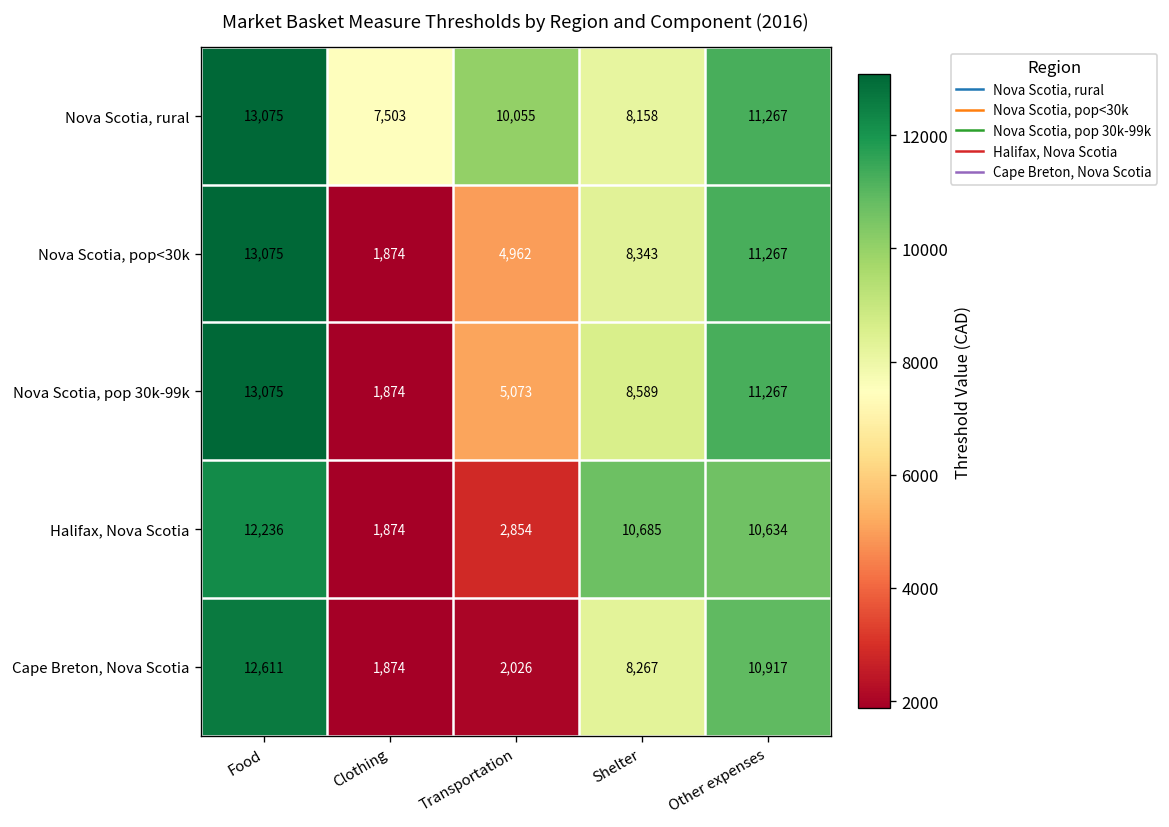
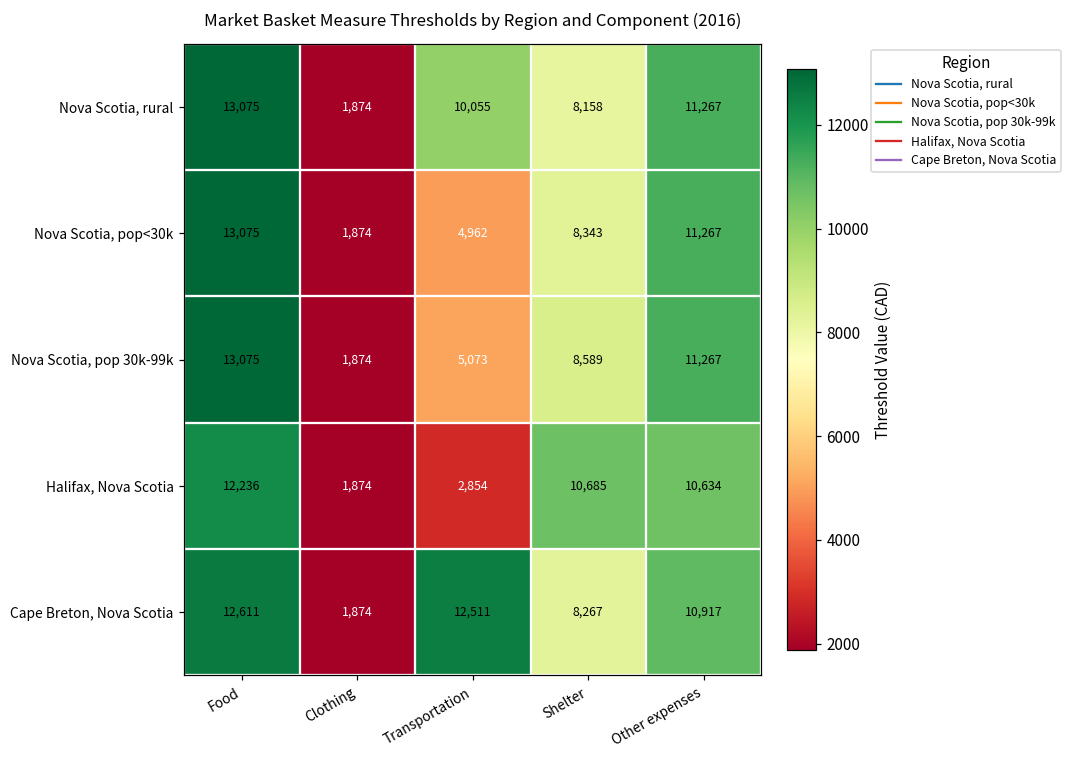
  {
    "Nova Scotia, rural": {
      "Food": "13,075",
-     "Clothing": "7,503",
+     "Clothing": "1,874",
      "Transportation": "10,055",
      "Shelter": "8,158",
      "Other expenses": "11,267"
    },
    "Nova Scotia, pop<30k": {
      "Food": "13,075",
      "Clothing": "1,874",
      "Transportation": "4,962",
      "Shelter": "8,343",
      "Other expenses": "11,267"
    },
    "Nova Scotia, pop 30k-99k": {
      "Food": "13,075",
      "Clothing": "1,874",
      "Transportation": "5,073",
      "Shelter": "8,589",
      "Other expenses": "11,267"
    },
    "Halifax, Nova Scotia": {
      "Food": "12,236",
      "Clothing": "1,874",
      "Transportation": "2,854",
      "Shelter": "10,685",
      "Other expenses": "10,634"
    },
    "Cape Breton, Nova Scotia": {
      "Food": "12,611",
      "Clothing": "1,874",
-     "Transportation": "2,026",
+     "Transportation": "12,511",
      "Shelter": "8,267",
      "Other expenses": "10,917"
    }
  }
